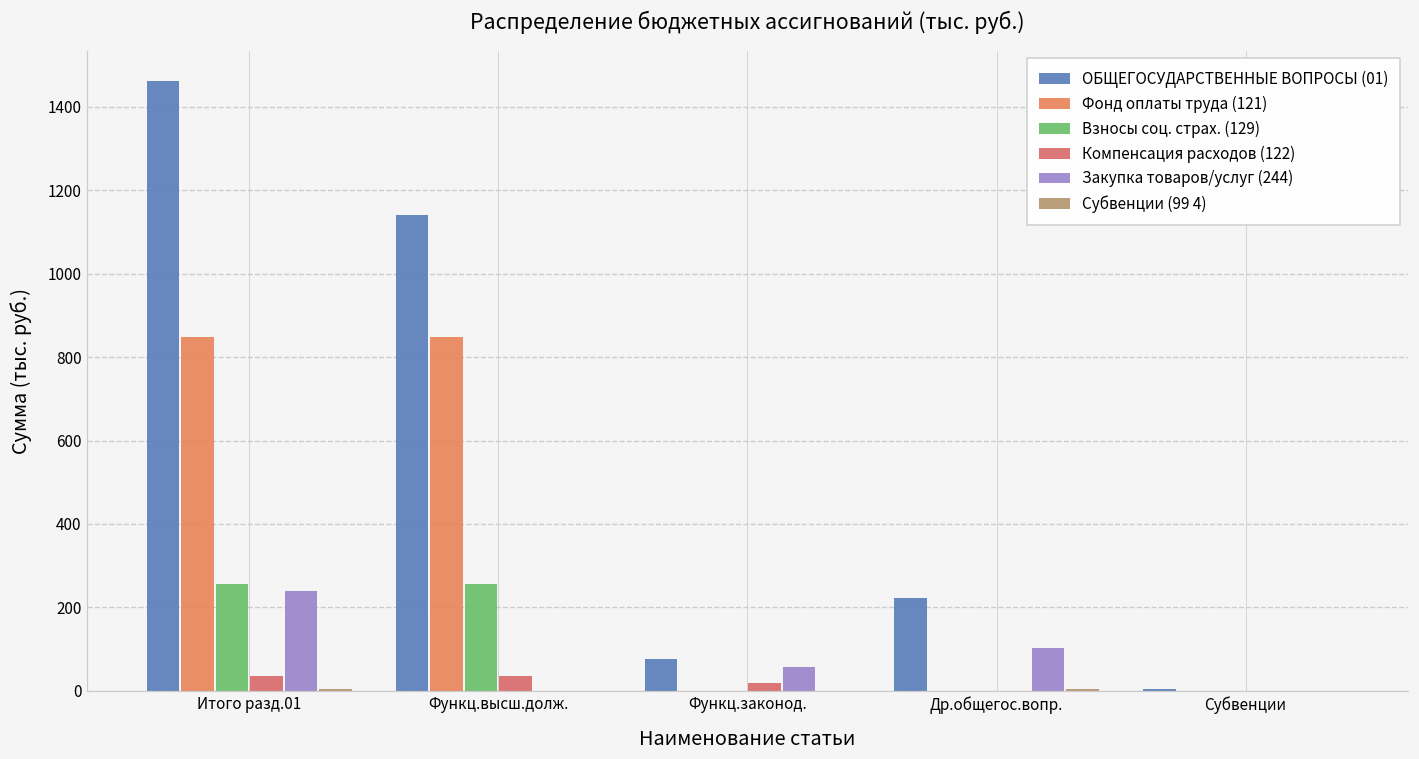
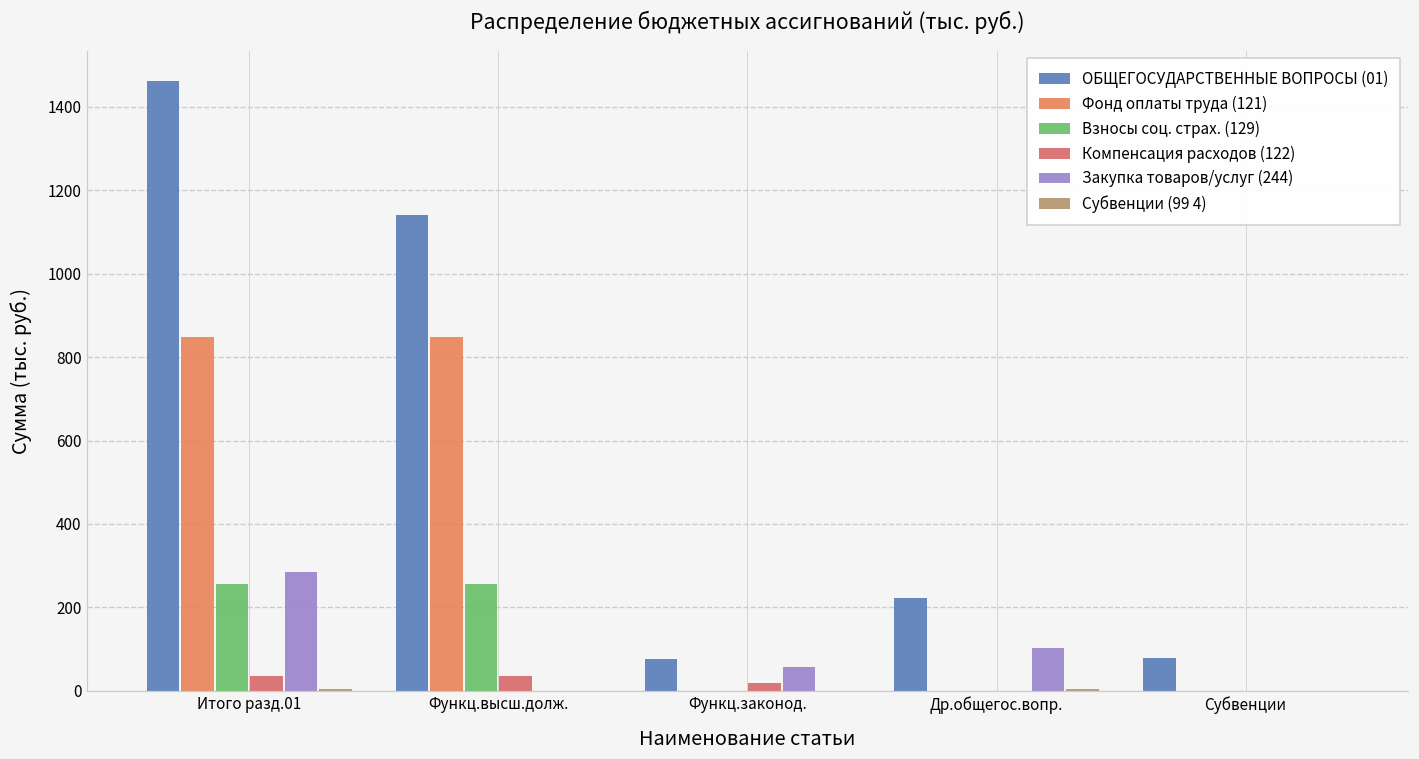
  {
    "ОБЩЕГОСУДАРСТВЕННЫЕ ВОПРОСЫ (01)": {
      "Итого разд.01": 1460,
      "Функц.высш.долж.": 1140,
      "Функц.законод.": 80,
      "Др.общегос.вопр.": 220,
-     "Субвенции": 0
+     "Субвенции": 80
    },
    "Взносы соц. страх. (129)": {
      "Итого разд.01": 260,
      "Функц.высш.долж.": 260,
      "Функц.законод.": 0,
      "Др.общегос.вопр.": 0,
      "Субвенции": 0
    },
    "Закупка товаров/услуг (244)": {
-     "Итого разд.01": 240,
+     "Итого разд.01": 280,
      "Функц.высш.долж.": 0,
      "Функц.законод.": 60,
      "Др.общегос.вопр.": 100,
      "Субвенции": 0
    }
  }
